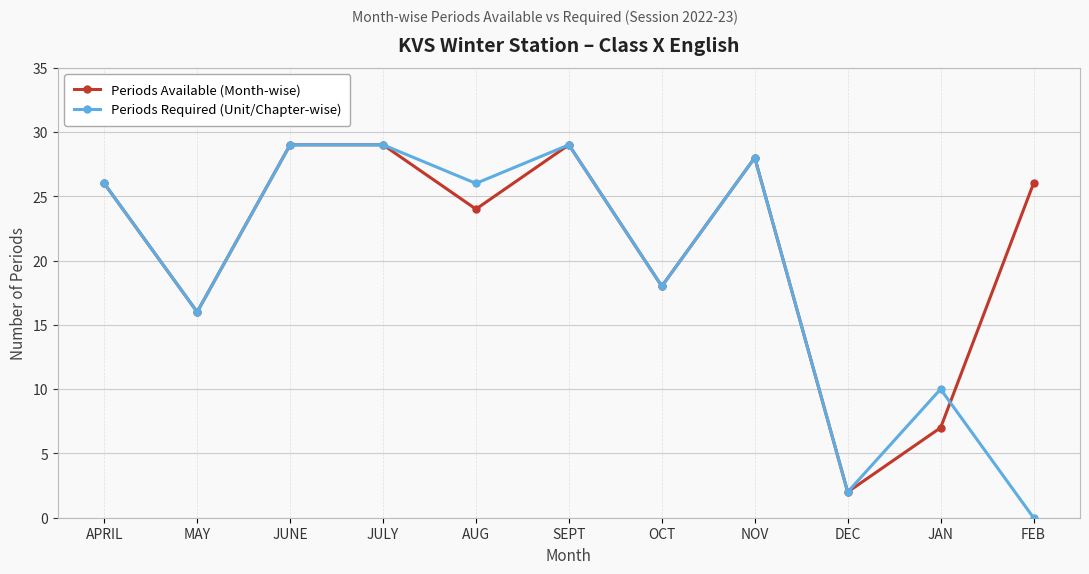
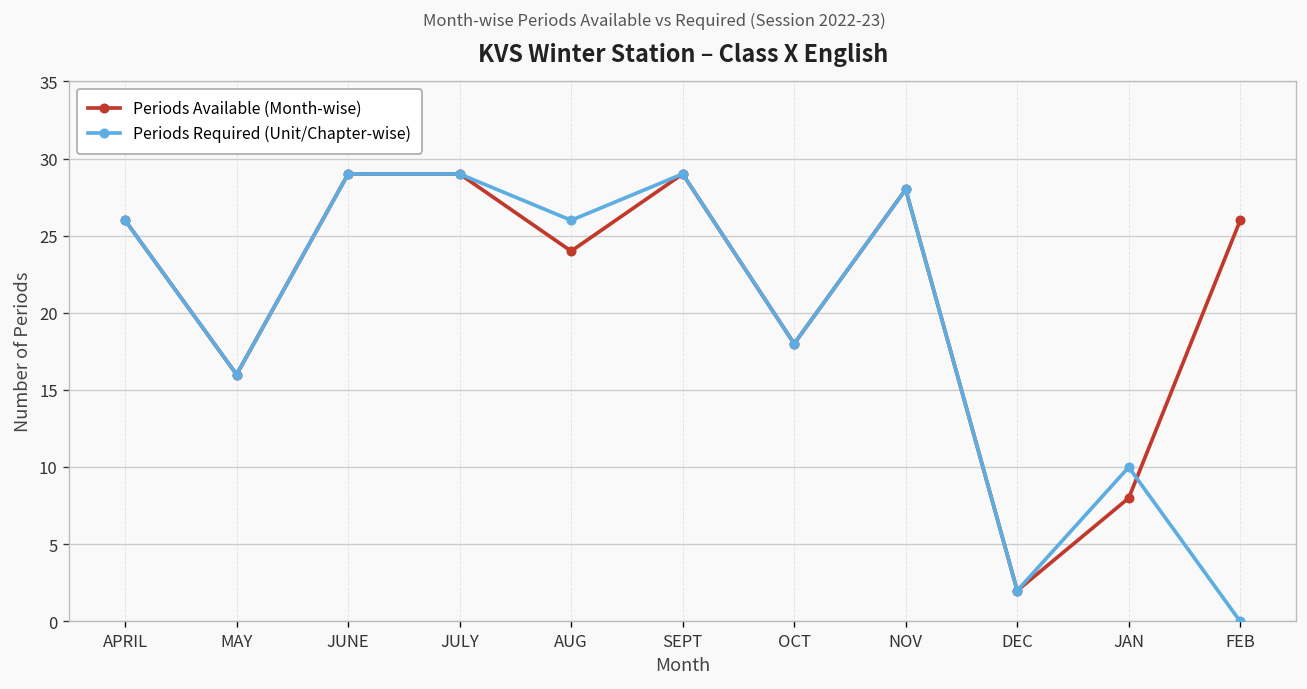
  {
    "Periods Available (Month-wise)": {
      "AUG": 24,
-     "JAN": 7,
+     "JAN": 8,
      "FEB": 26
    },
    "Periods Required (Unit/Chapter-wise)": {
      "AUG": 26,
      "JAN": 10,
      "FEB": 0
    }
  }
